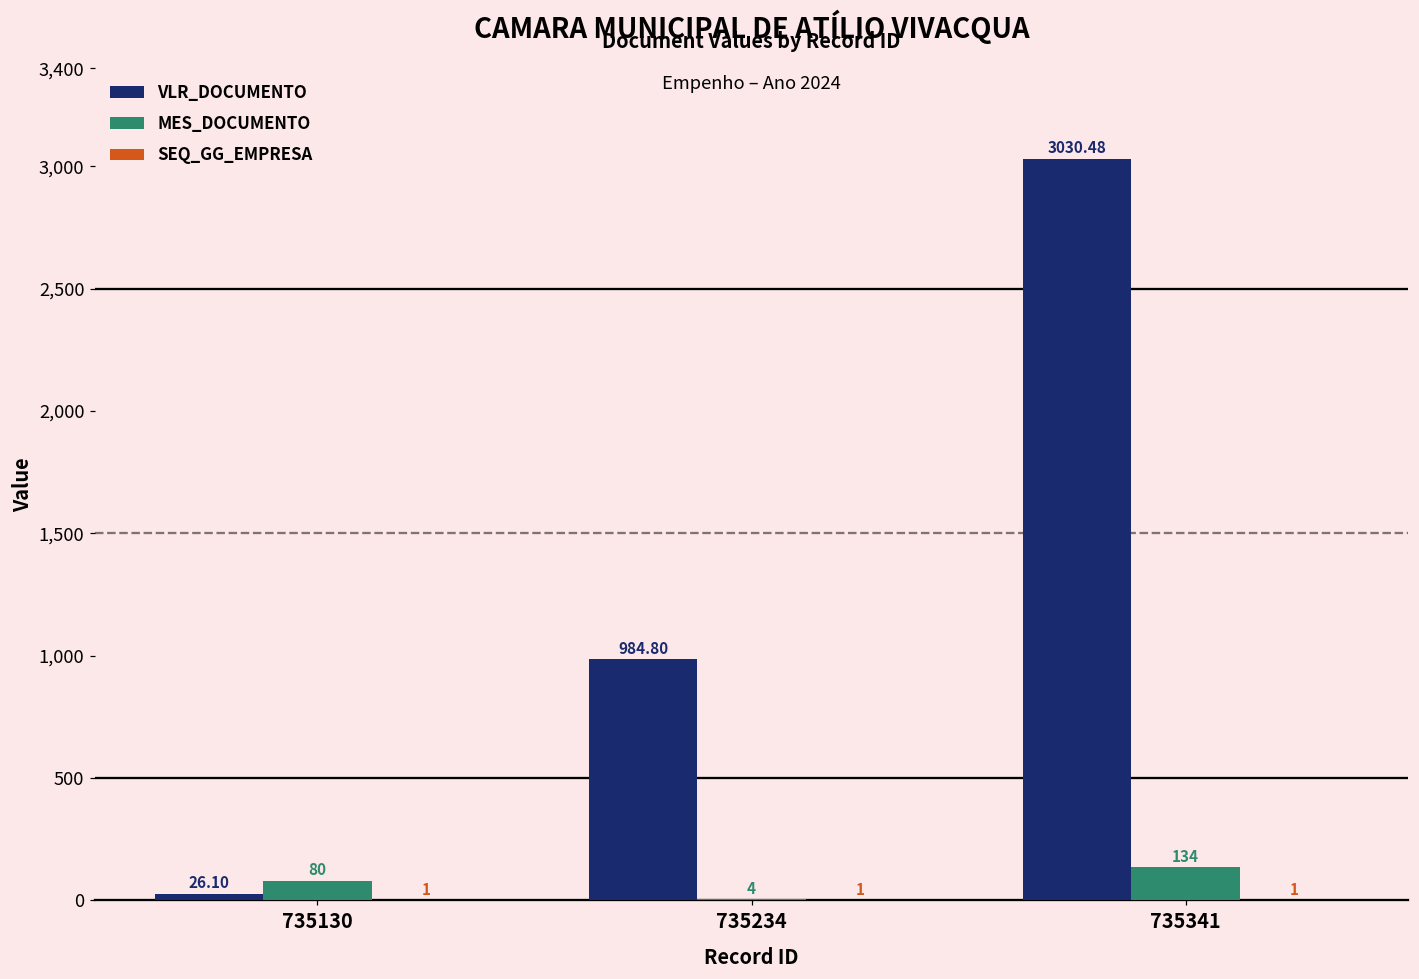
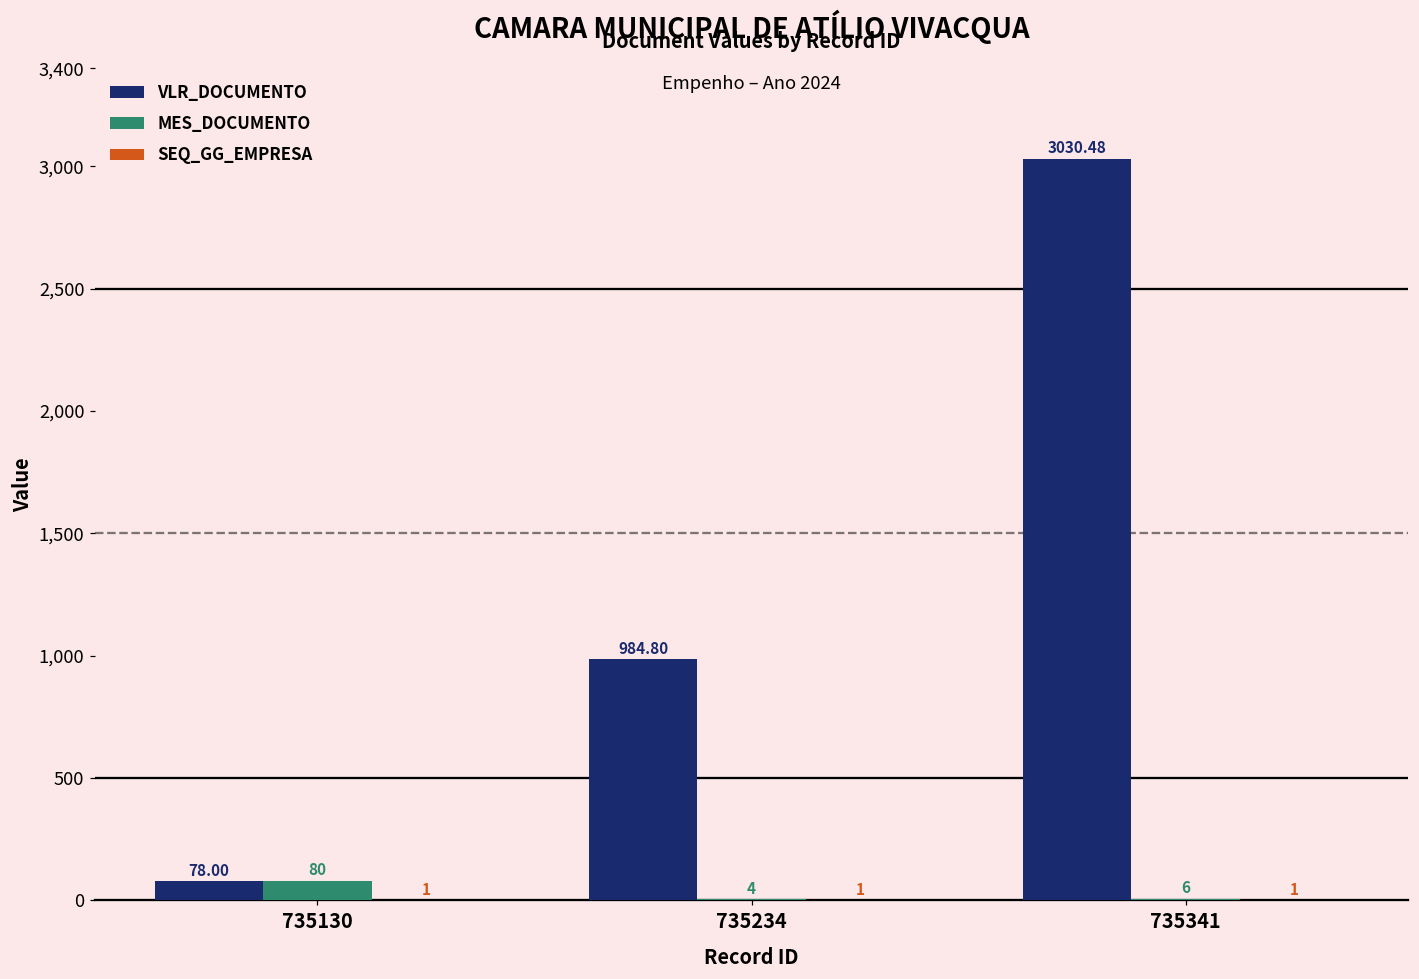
  {
    "VLR_DOCUMENTO": {
-     "735130": 26.10,
+     "735130": 78.00,
      "735234": 984.80,
      "735341": 3030.48
    },
    "MES_DOCUMENTO": {
      "735130": 80,
      "735234": 4,
-     "735341": 134
+     "735341": 6
    },
    "SEQ_GG_EMPRESA": {
      "735130": 1,
      "735234": 1,
      "735341": 1
    }
  }
